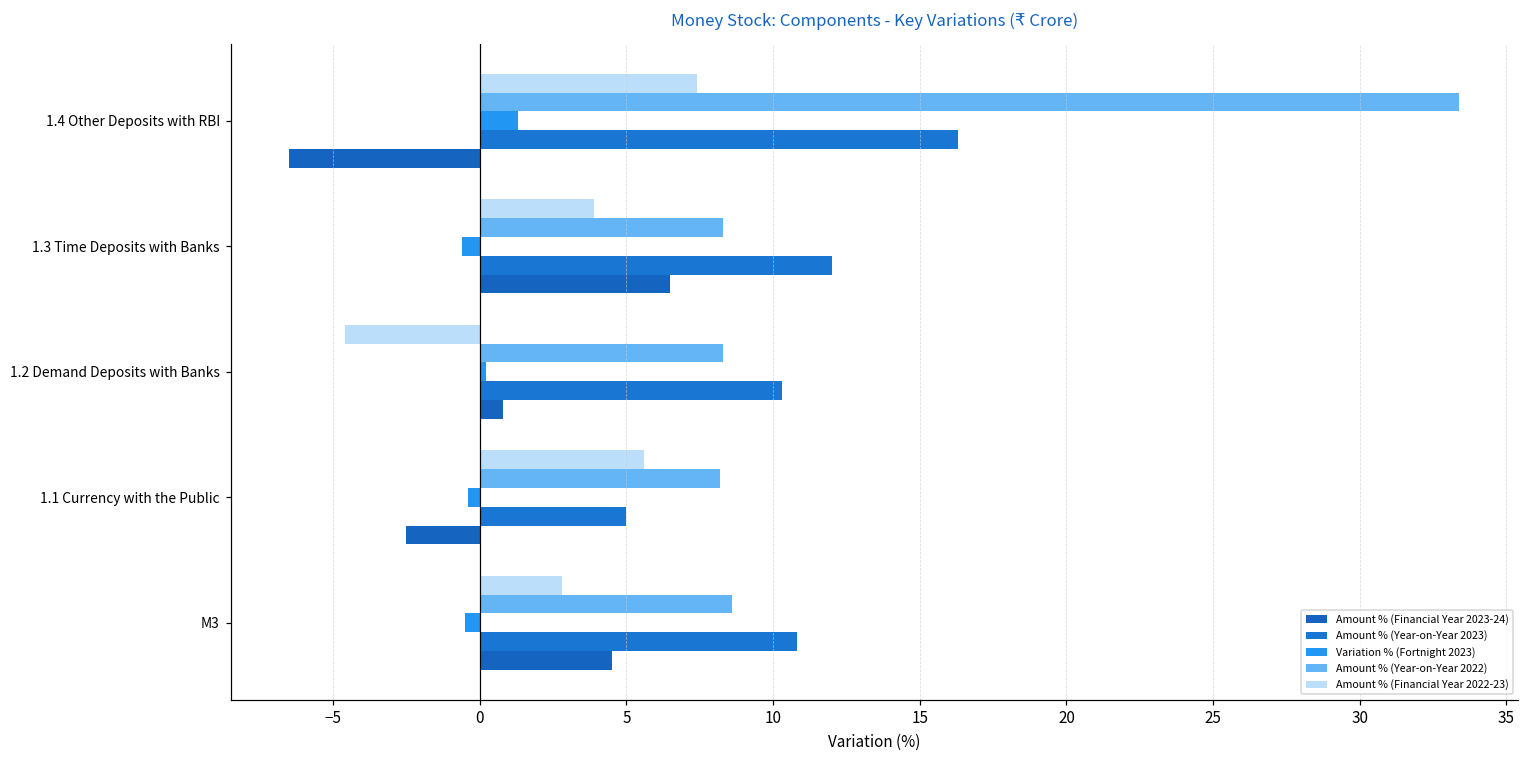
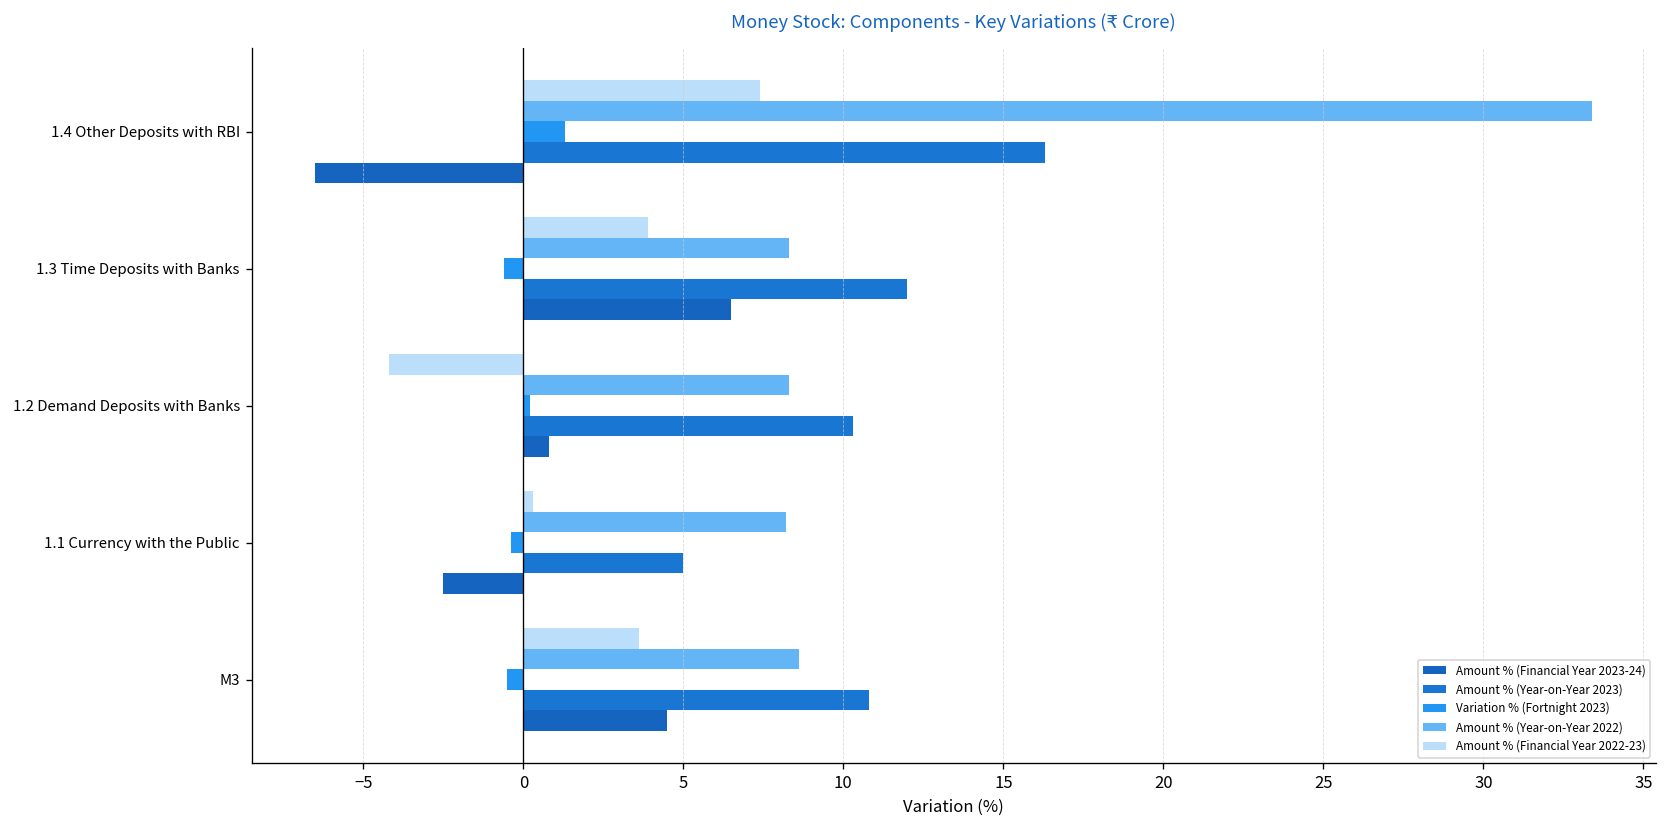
  {
    "Amount % (Year-on-Year 2022)": {
      "1.4 Other Deposits with RBI": 33.4,
      "1.3 Time Deposits with Banks": 8.3,
      "1.2 Demand Deposits with Banks": 8.3,
      "1.1 Currency with the Public": 8.2,
      "M3": 8.6
    },
    "Amount % (Financial Year 2022-23)": {
      "1.4 Other Deposits with RBI": 7.4,
      "1.3 Time Deposits with Banks": 3.9,
-     "1.2 Demand Deposits with Banks": -4.6,
-     "1.1 Currency with the Public": 5.6,
-     "M3": 2.8
+     "1.2 Demand Deposits with Banks": -4.2,
+     "1.1 Currency with the Public": 0.3,
+     "M3": 3.6
    }
  }
